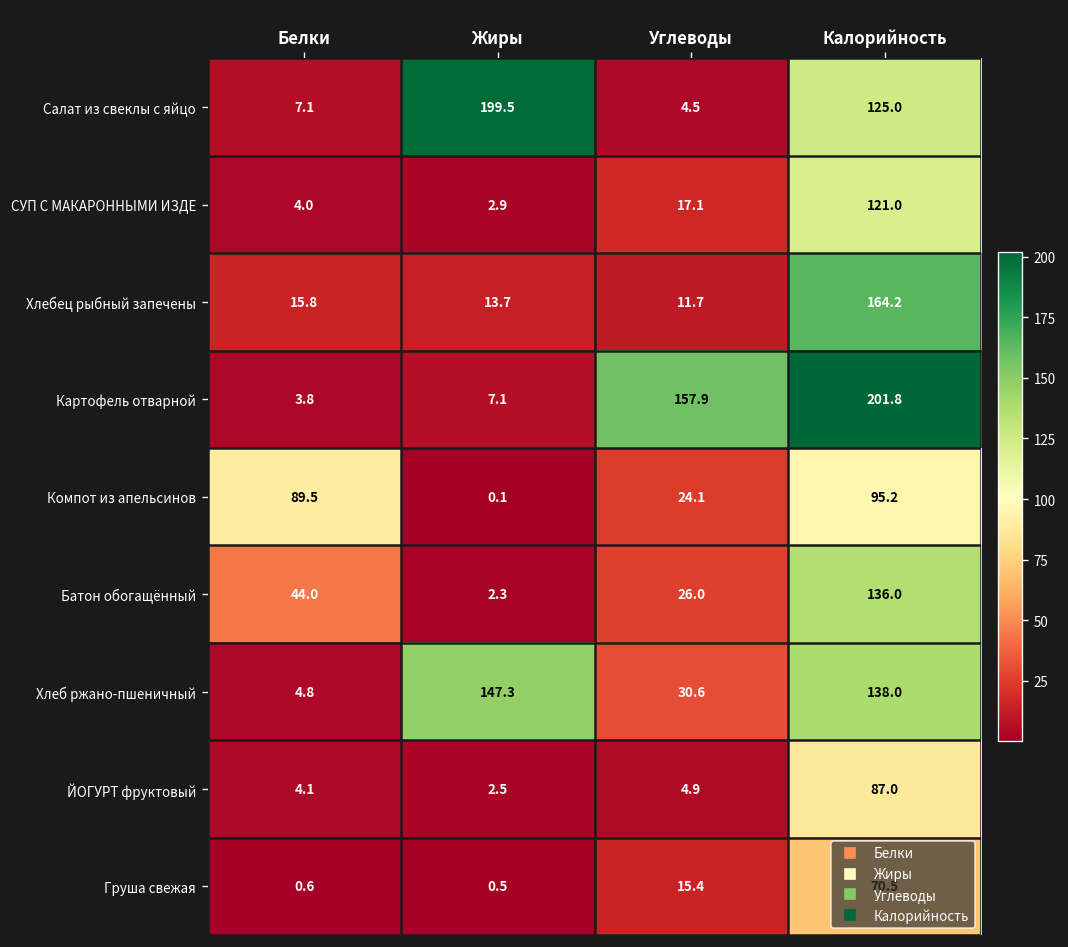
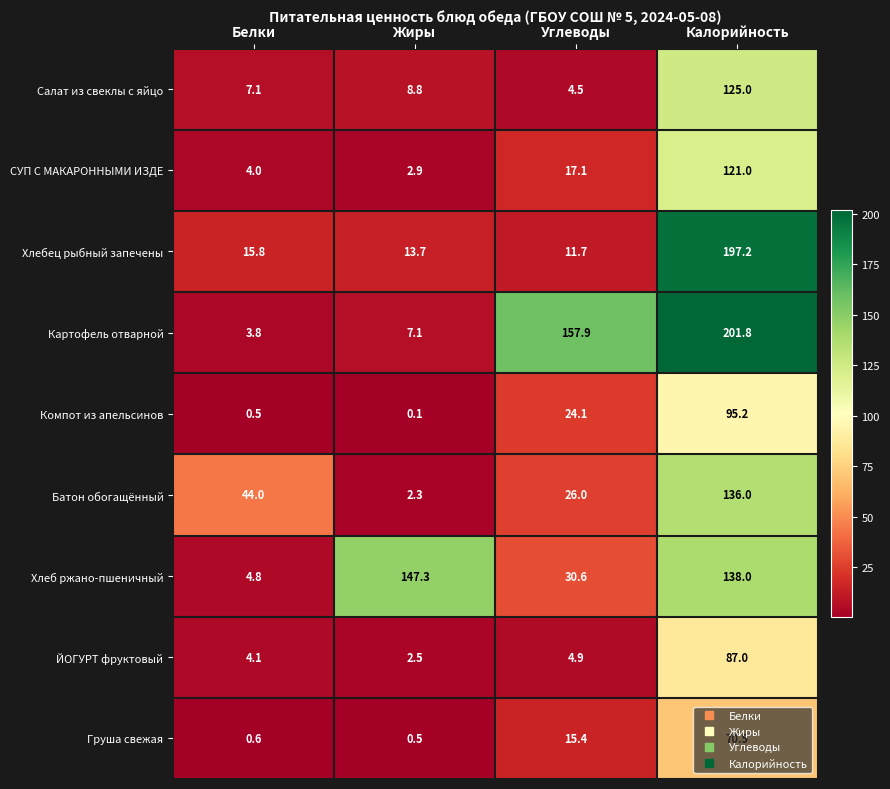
  {
    "Салат из свеклы с яйцо": {
      "Белки": 7.1,
-     "Жиры": 199.5,
+     "Жиры": 8.8,
      "Углеводы": 4.5,
      "Калорийность": 125.0
    },
    "СУП С МАКАРОННЫМИ ИЗДЕ": {
      "Белки": 4.0,
      "Жиры": 2.9,
      "Углеводы": 17.1,
      "Калорийность": 121.0
    },
    "Хлебец рыбный запечены": {
      "Белки": 15.8,
      "Жиры": 13.7,
      "Углеводы": 11.7,
-     "Калорийность": 164.2
+     "Калорийность": 197.2
    },
    "Картофель отварной": {
      "Белки": 3.8,
      "Жиры": 7.1,
      "Углеводы": 157.9,
      "Калорийность": 201.8
    },
    "Компот из апельсинов": {
-     "Белки": 89.5,
+     "Белки": 0.5,
      "Жиры": 0.1,
      "Углеводы": 24.1,
      "Калорийность": 95.2
    },
    "Батон обогащённый": {
      "Белки": 44.0,
      "Жиры": 2.3,
      "Углеводы": 26.0,
      "Калорийность": 136.0
    },
    "Хлеб ржано-пшеничный": {
      "Белки": 4.8,
      "Жиры": 147.3,
      "Углеводы": 30.6,
      "Калорийность": 138.0
    },
    "ЙОГУРТ фруктовый": {
      "Белки": 4.1,
      "Жиры": 2.5,
      "Углеводы": 4.9,
      "Калорийность": 87.0
    },
    "Груша свежая": {
      "Белки": 0.6,
      "Жиры": 0.5,
      "Углеводы": 15.4
    }
  }
